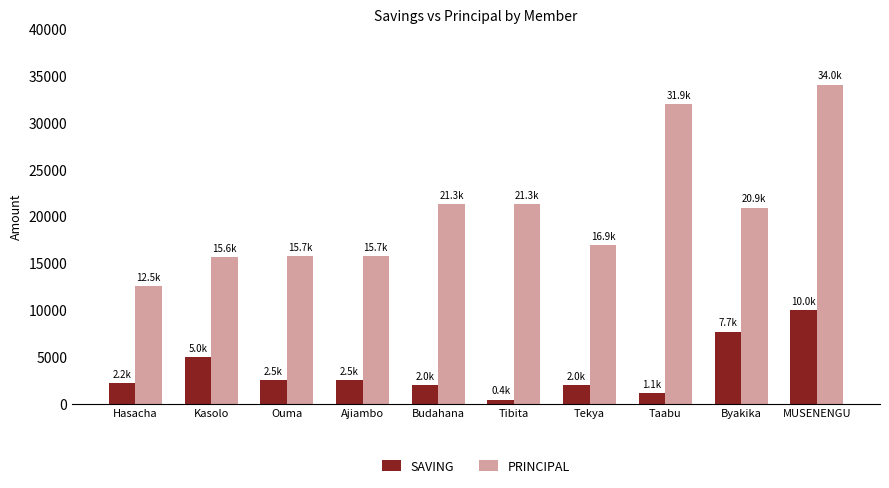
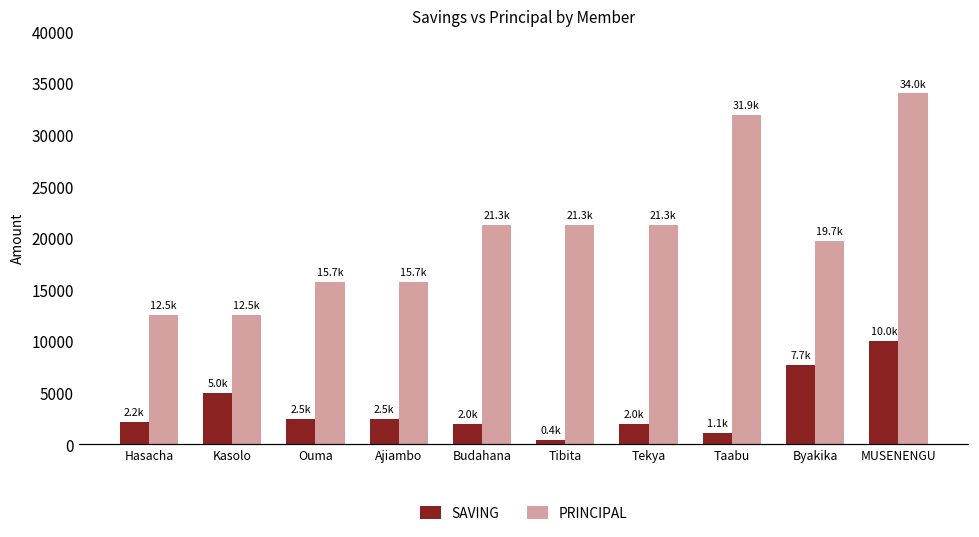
  {
    "SAVING": {
      "Hasacha": "2.2k",
      "Kasolo": "5.0k",
      "Ouma": "2.5k",
      "Ajiambo": "2.5k",
      "Budahana": "2.0k",
      "Tibita": "0.4k",
      "Tekya": "2.0k",
      "Taabu": "1.1k",
      "Byakika": "7.7k",
      "MUSENENGU": "10.0k"
    },
    "PRINCIPAL": {
      "Hasacha": "12.5k",
-     "Kasolo": "15.6k",
+     "Kasolo": "12.5k",
      "Ouma": "15.7k",
      "Ajiambo": "15.7k",
      "Budahana": "21.3k",
      "Tibita": "21.3k",
-     "Tekya": "16.9k",
+     "Tekya": "21.3k",
      "Taabu": "31.9k",
-     "Byakika": "20.9k",
+     "Byakika": "19.7k",
      "MUSENENGU": "34.0k"
    }
  }
